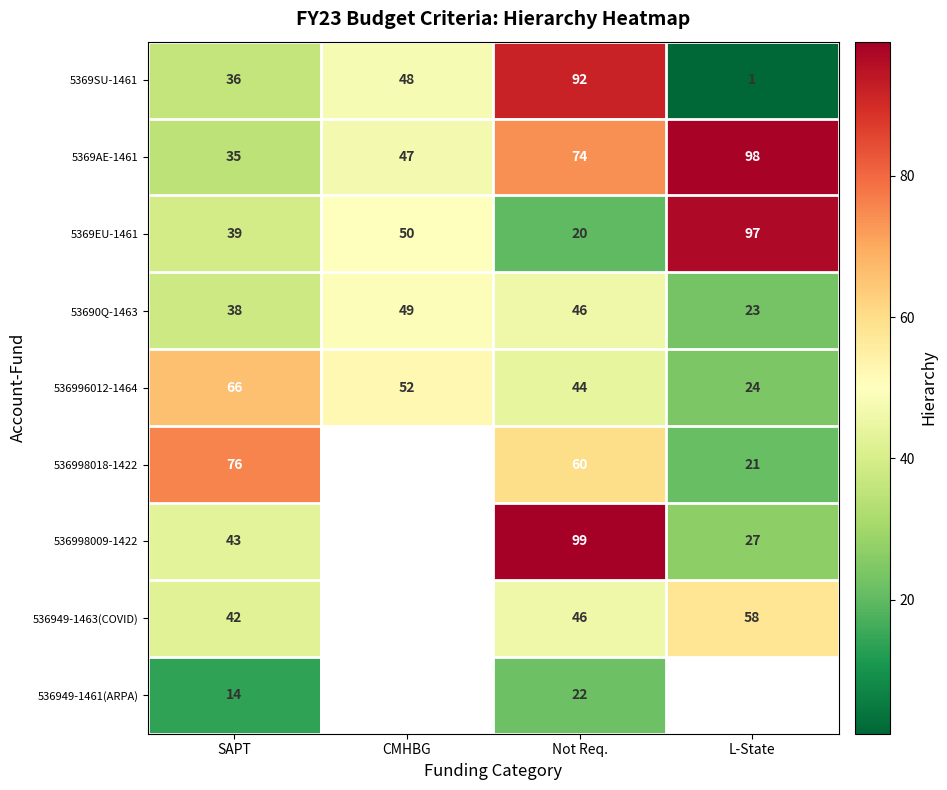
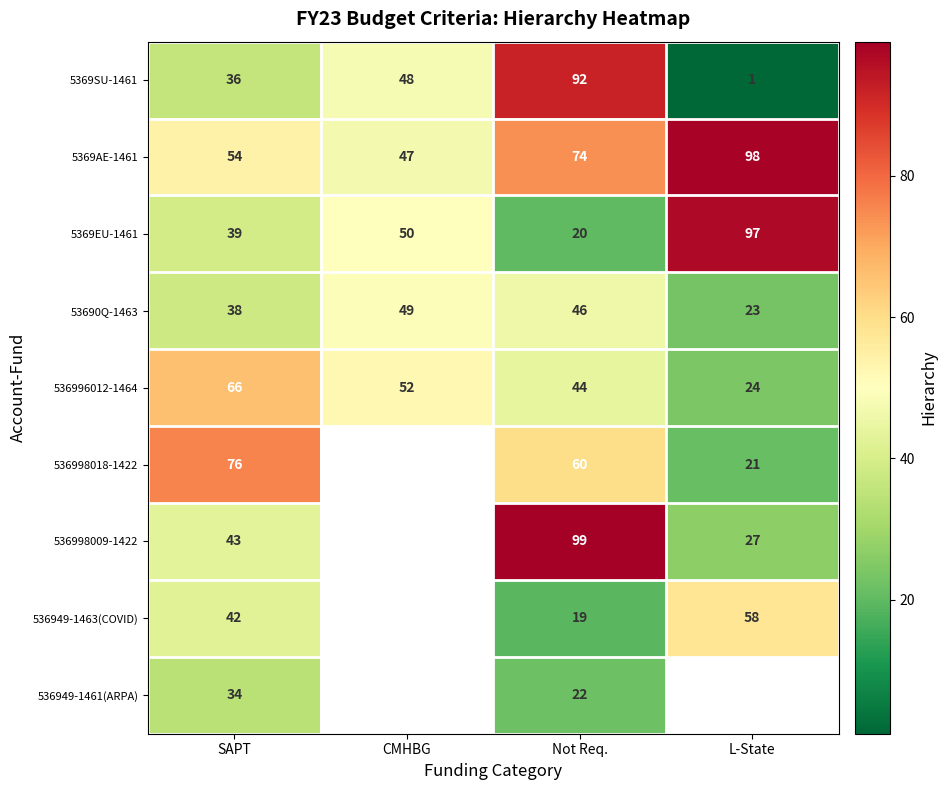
  {
    "5369SU-1461": {
      "SAPT": 36,
      "CMHBG": 48,
      "Not Req.": 92,
      "L-State": 1
    },
    "5369AE-1461": {
-     "SAPT": 35,
+     "SAPT": 54,
      "CMHBG": 47,
      "Not Req.": 74,
      "L-State": 98
    },
    "5369EU-1461": {
      "SAPT": 39,
      "CMHBG": 50,
      "Not Req.": 20,
      "L-State": 97
    },
    "53690Q-1463": {
      "SAPT": 38,
      "CMHBG": 49,
      "Not Req.": 46,
      "L-State": 23
    },
    "536996012-1464": {
      "SAPT": 66,
      "CMHBG": 52,
      "Not Req.": 44,
      "L-State": 24
    },
    "536998018-1422": {
      "SAPT": 76,
      "Not Req.": 60,
      "L-State": 21
    },
    "536998009-1422": {
      "SAPT": 43,
      "Not Req.": 99,
      "L-State": 27
    },
    "536949-1463(COVID)": {
      "SAPT": 42,
-     "Not Req.": 46,
+     "Not Req.": 19,
      "L-State": 58
    },
    "536949-1461(ARPA)": {
-     "SAPT": 14,
+     "SAPT": 34,
      "Not Req.": 22
    }
  }
